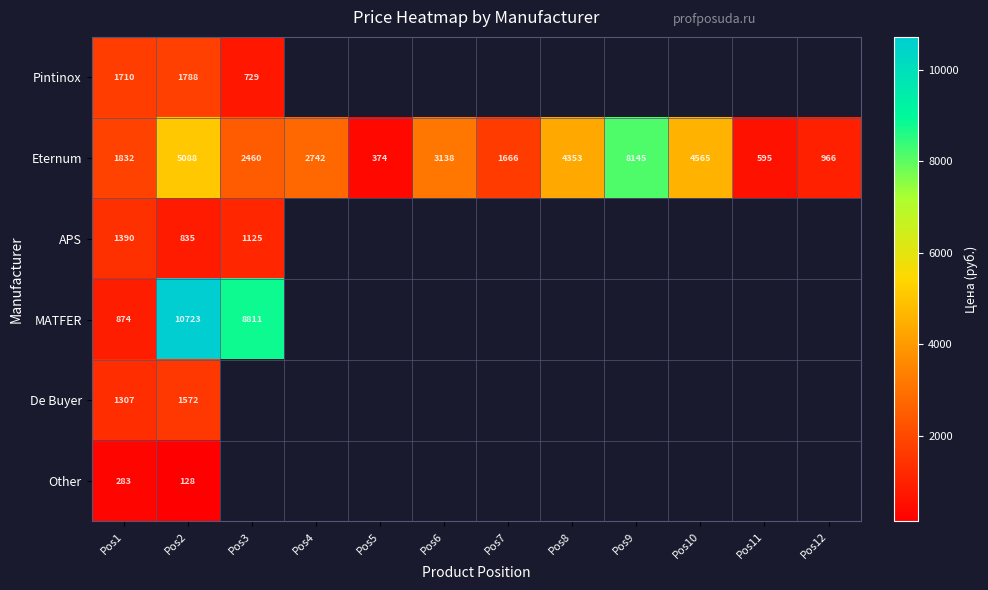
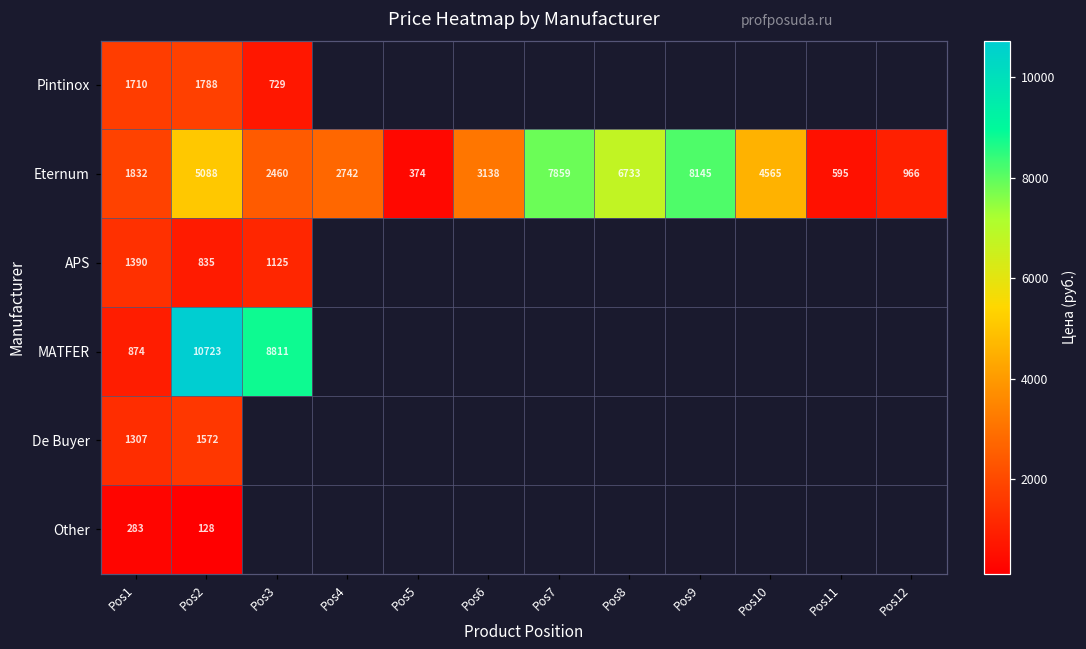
  {
    "Pintinox": {
      "Pos1": 1710,
      "Pos2": 1788,
      "Pos3": 729
    },
    "Eternum": {
      "Pos1": 1832,
      "Pos2": 5088,
      "Pos3": 2460,
      "Pos4": 2742,
      "Pos5": 374,
      "Pos6": 3138,
-     "Pos7": 1666,
-     "Pos8": 4353,
+     "Pos7": 7859,
+     "Pos8": 6733,
      "Pos9": 8145,
      "Pos10": 4565,
      "Pos11": 595,
      "Pos12": 966
    },
    "APS": {
      "Pos1": 1390,
      "Pos2": 835,
      "Pos3": 1125
    },
    "MATFER": {
      "Pos1": 874,
      "Pos2": 10723,
      "Pos3": 8811
    },
    "De Buyer": {
      "Pos1": 1307,
      "Pos2": 1572
    },
    "Other": {
      "Pos1": 283,
      "Pos2": 128
    }
  }
